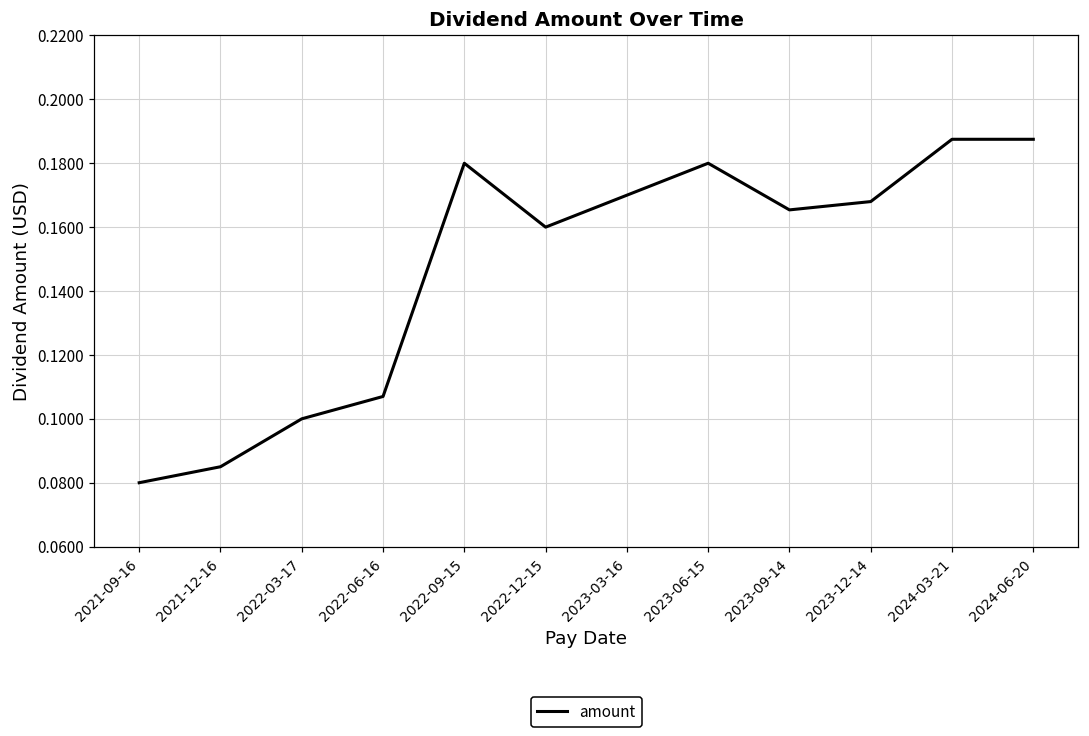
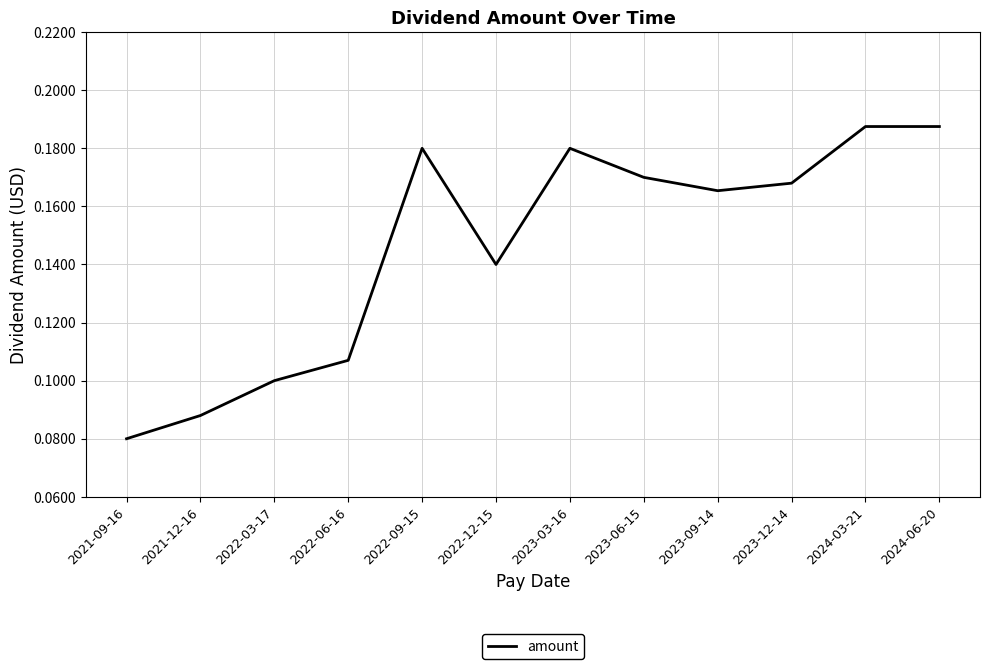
  {
    "2021-09-16": 0.080,
-   "2021-12-16": 0.085,
+   "2021-12-16": 0.088,
    "2022-03-17": 0.100,
    "2022-06-16": 0.107,
    "2022-09-15": 0.180,
-   "2022-12-15": 0.16,
-   "2023-03-16": 0.17,
-   "2023-06-15": 0.18,
+   "2022-12-15": 0.14,
+   "2023-03-16": 0.18,
+   "2023-06-15": 0.17,
    "2023-09-14": 0.165,
    "2023-12-14": 0.168,
    "2024-03-21": 0.188,
    "2024-06-20": 0.188
  }
